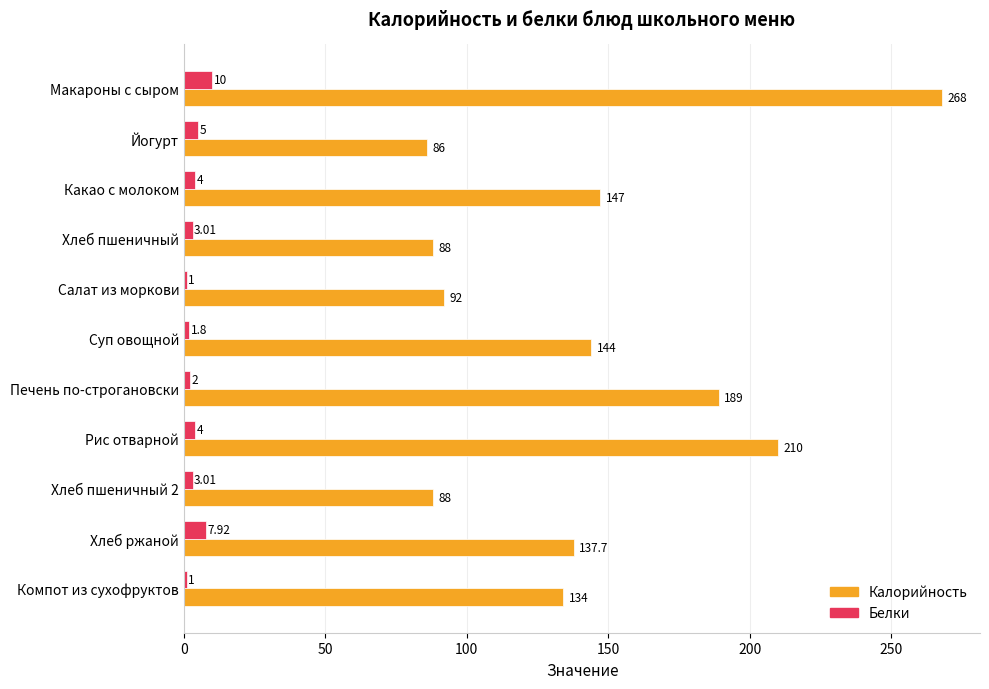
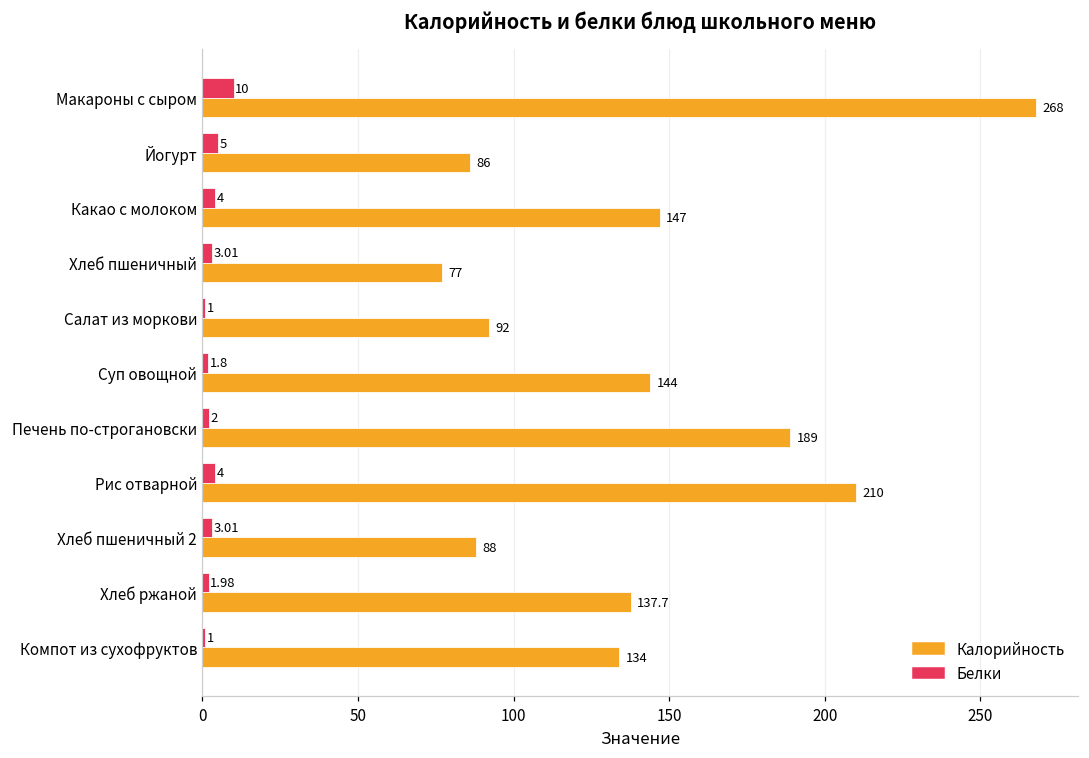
  {
    "Калорийность": {
      "Макароны с сыром": 268,
      "Йогурт": 86,
      "Какао с молоком": 147,
-     "Хлеб пшеничный": 88,
+     "Хлеб пшеничный": 77,
      "Салат из моркови": 92,
      "Суп овощной": 144,
      "Печень по-строгановски": 189,
      "Рис отварной": 210,
      "Хлеб пшеничный 2": 88,
      "Хлеб ржаной": 137.7,
      "Компот из сухофруктов": 134
    },
    "Белки": {
      "Макароны с сыром": 10,
      "Йогурт": 5,
      "Какао с молоком": 4,
      "Хлеб пшеничный": 3.01,
      "Салат из моркови": 1,
      "Суп овощной": 1.8,
      "Печень по-строгановски": 2,
      "Рис отварной": 4,
      "Хлеб пшеничный 2": 3.01,
-     "Хлеб ржаной": 7.92,
+     "Хлеб ржаной": 1.98,
      "Компот из сухофруктов": 1
    }
  }
